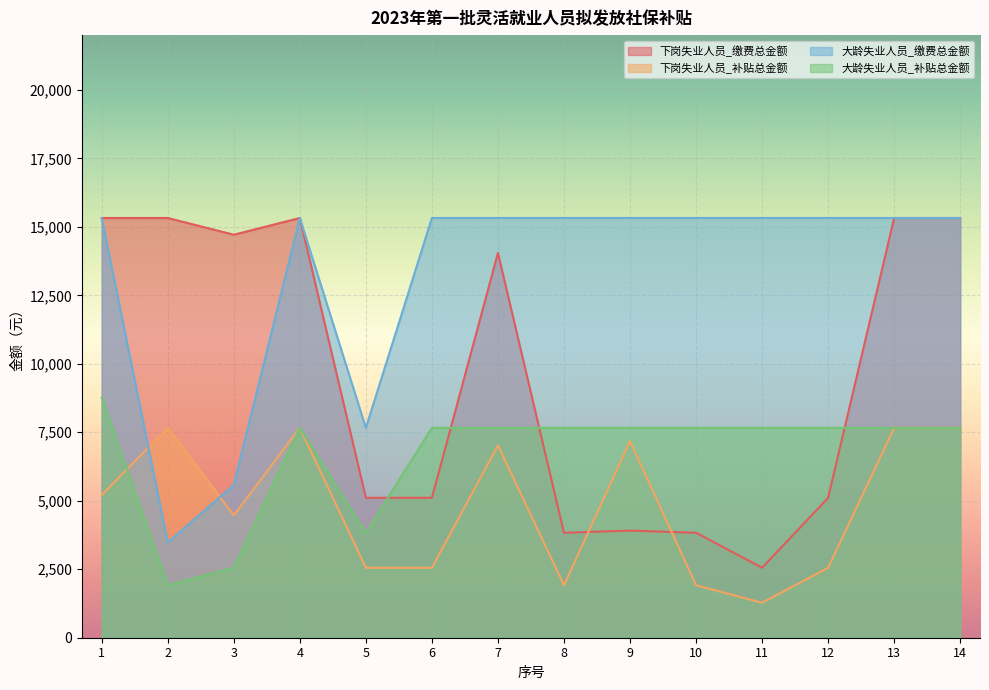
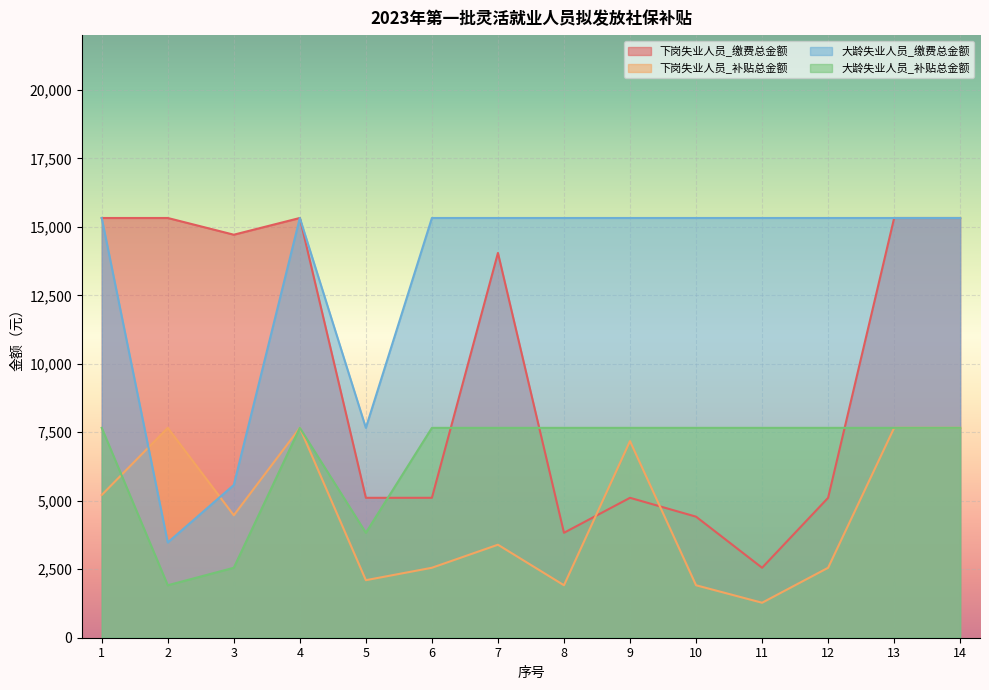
  {
    "下岗失业人员_缴费总金额": {
      "2": "15,300",
      "3": "14,700",
      "5": "5,100",
      "6": "5,100",
      "7": "14,000",
      "8": "3,800",
-     "9": "3,900",
-     "10": "3,800",
+     "9": "5,100",
+     "10": "4,400",
      "11": "2,600",
      "12": "5,100"
    },
    "下岗失业人员_补贴总金额": {
      "1": "5,200",
      "2": "7,700",
      "3": "4,500",
-     "5": "2,600",
+     "5": "2,100",
      "6": "2,600",
-     "7": "7,000",
+     "7": "3,400",
      "8": "1,900",
      "9": "7,200",
      "10": "1,900",
      "11": "1,300",
      "12": "2,600"
    },
    "大龄失业人员_缴费总金额": {
      "2": "3,500",
      "3": "5,600",
      "5": "7,700",
      "6": "15,300",
      "7": "15,300",
      "8": "15,300",
      "9": "15,300",
      "10": "15,300",
      "11": "15,300",
      "12": "15,300"
    },
    "大龄失业人员_补贴总金额": {
-     "1": "8,800",
+     "1": "7,700",
      "2": "1,900",
      "3": "2,600",
      "5": "3,800",
      "6": "7,700",
      "7": "7,700",
      "8": "7,700",
      "9": "7,700",
      "10": "7,700",
      "11": "7,700",
      "12": "7,700"
    }
  }
